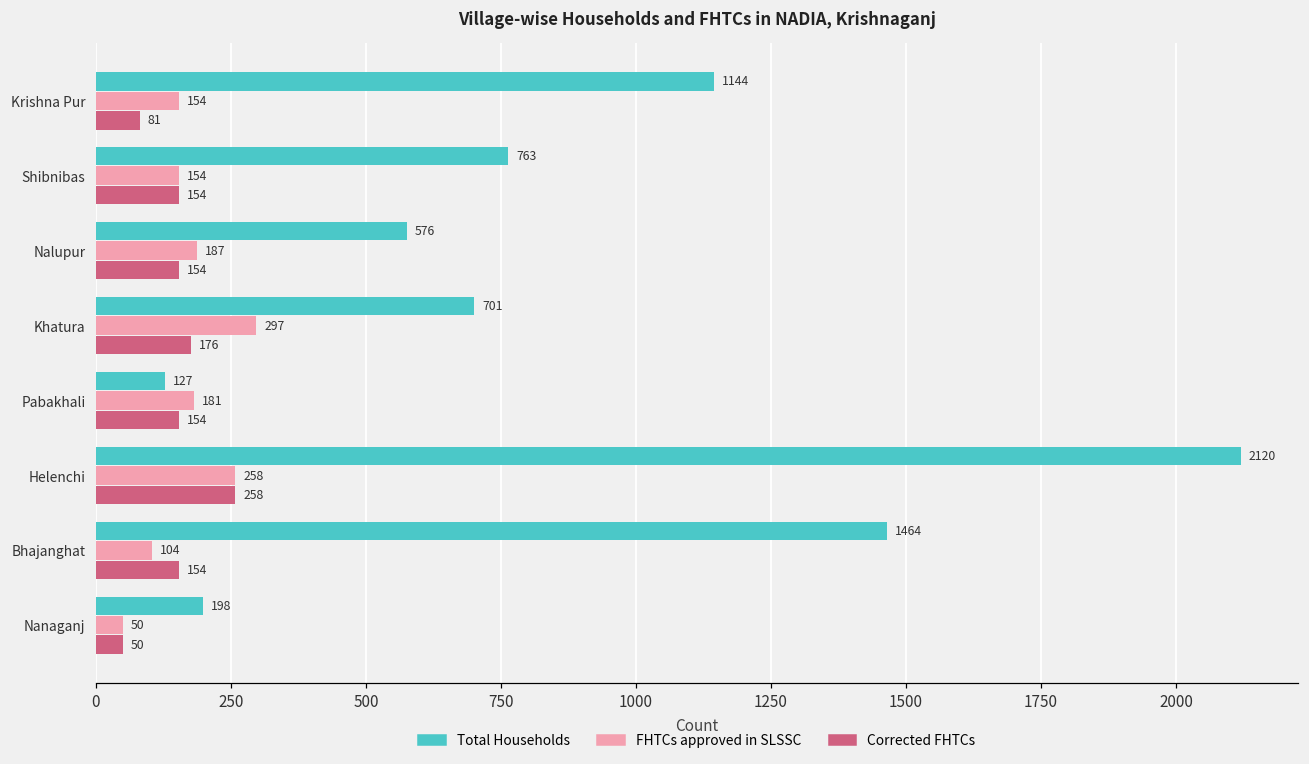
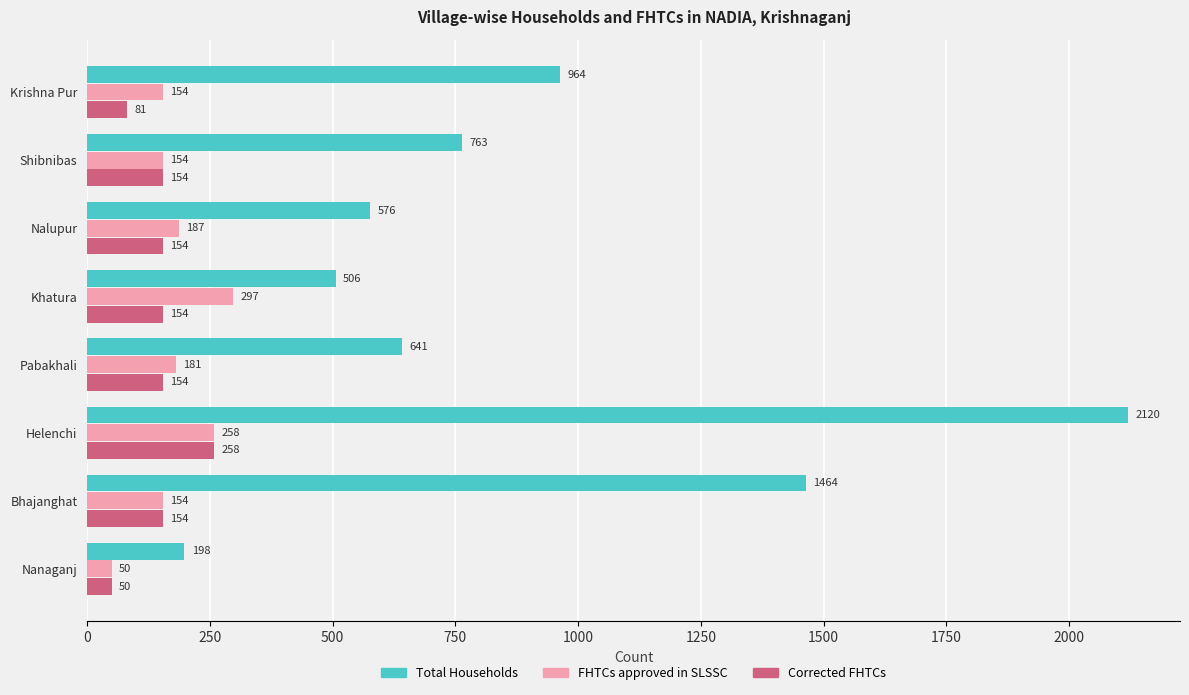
  {
    "Total Households": {
-     "Krishna Pur": 1144,
+     "Krishna Pur": 964,
      "Shibnibas": 763,
      "Nalupur": 576,
-     "Khatura": 701,
-     "Pabakhali": 127,
+     "Khatura": 506,
+     "Pabakhali": 641,
      "Helenchi": 2120,
      "Bhajanghat": 1464,
      "Nanaganj": 198
    },
    "FHTCs approved in SLSSC": {
      "Krishna Pur": 154,
      "Shibnibas": 154,
      "Nalupur": 187,
      "Khatura": 297,
      "Pabakhali": 181,
      "Helenchi": 258,
-     "Bhajanghat": 104,
+     "Bhajanghat": 154,
      "Nanaganj": 50
    },
    "Corrected FHTCs": {
      "Krishna Pur": 81,
      "Shibnibas": 154,
      "Nalupur": 154,
-     "Khatura": 176,
+     "Khatura": 154,
      "Pabakhali": 154,
      "Helenchi": 258,
      "Bhajanghat": 154,
      "Nanaganj": 50
    }
  }
